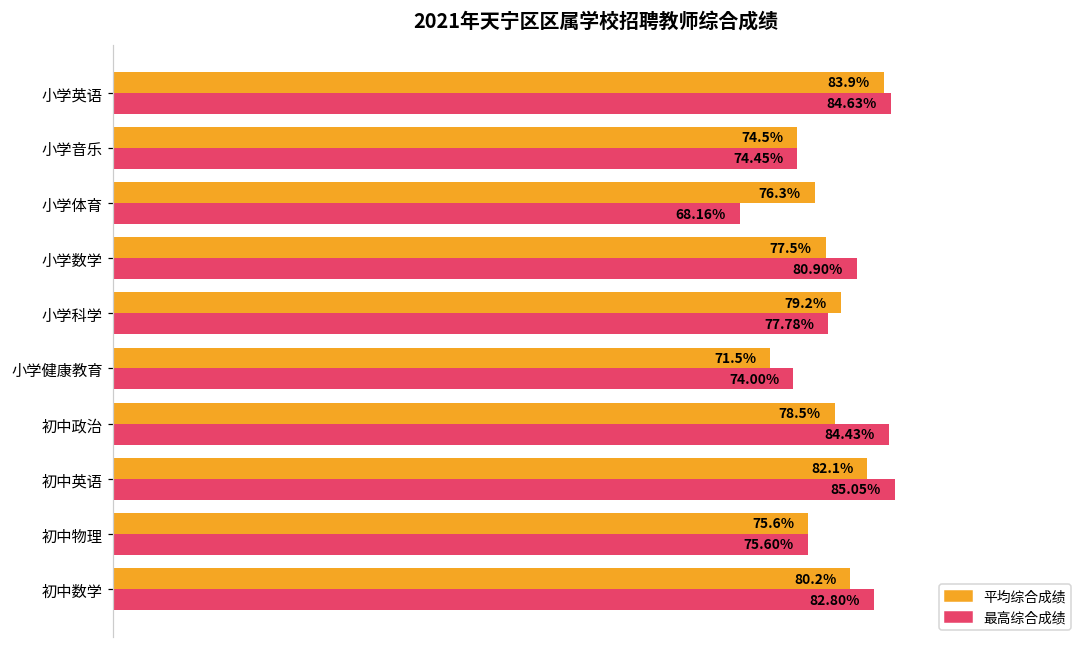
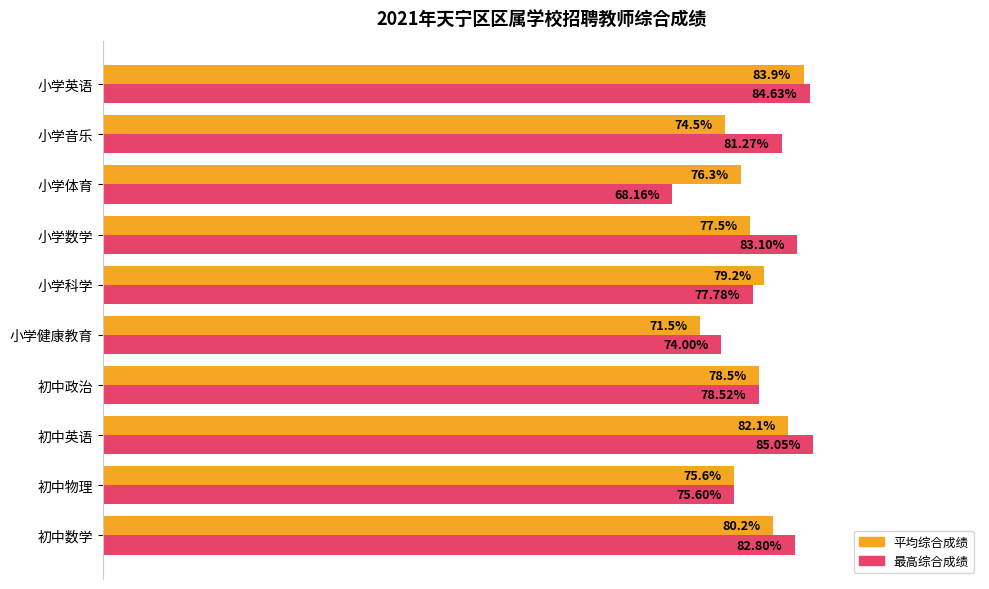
  {
    "平均综合成绩": {
      "小学英语": "83.9%",
      "小学音乐": "74.5%",
      "小学体育": "76.3%",
      "小学数学": "77.5%",
      "小学科学": "79.2%",
      "小学健康教育": "71.5%",
      "初中政治": "78.5%",
      "初中英语": "82.1%",
      "初中物理": "75.6%",
      "初中数学": "80.2%"
    },
    "最高综合成绩": {
      "小学英语": "84.63%",
-     "小学音乐": "74.45%",
+     "小学音乐": "81.27%",
      "小学体育": "68.16%",
-     "小学数学": "80.90%",
+     "小学数学": "83.10%",
      "小学科学": "77.78%",
      "小学健康教育": "74.00%",
-     "初中政治": "84.43%",
+     "初中政治": "78.52%",
      "初中英语": "85.05%",
      "初中物理": "75.60%",
      "初中数学": "82.80%"
    }
  }
